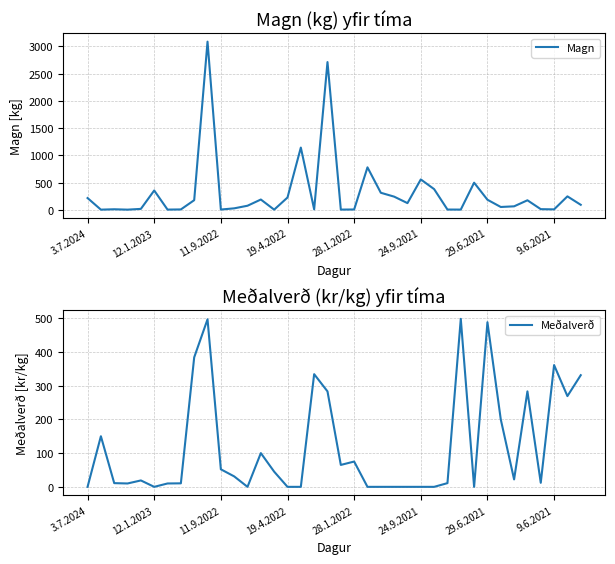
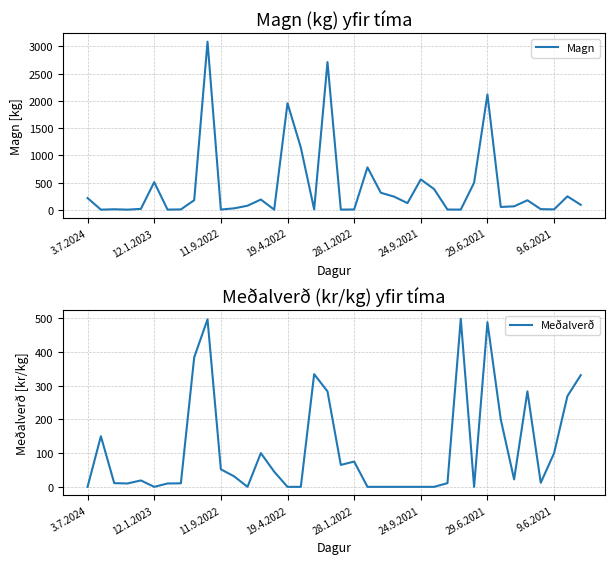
  {
    "Magn (kg) yfir tíma": {
      "3.7.2024": 200,
-     "12.1.2023": 400,
+     "12.1.2023": 500,
      "11.9.2022": 0,
-     "19.4.2022": 200,
+     "19.4.2022": 2000,
      "28.1.2022": 0,
      "24.9.2021": 600,
-     "29.6.2021": 200,
+     "29.6.2021": 2100,
      "9.6.2021": 0
    },
    "Meðalverð (kr/kg) yfir tíma": {
      "3.7.2024": 0,
      "12.1.2023": 0,
      "11.9.2022": 50,
      "19.4.2022": 0,
      "28.1.2022": 80,
      "24.9.2021": 0,
      "29.6.2021": 490,
-     "9.6.2021": 360
+     "9.6.2021": 100
    }
  }
